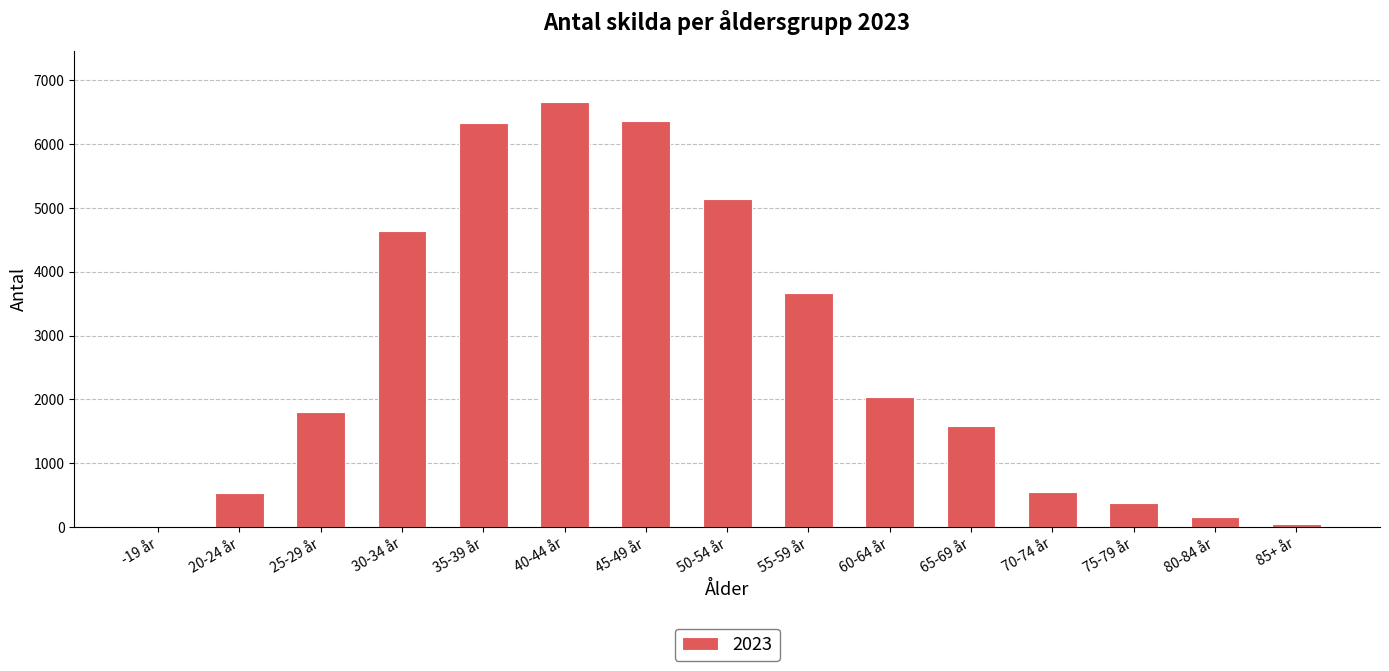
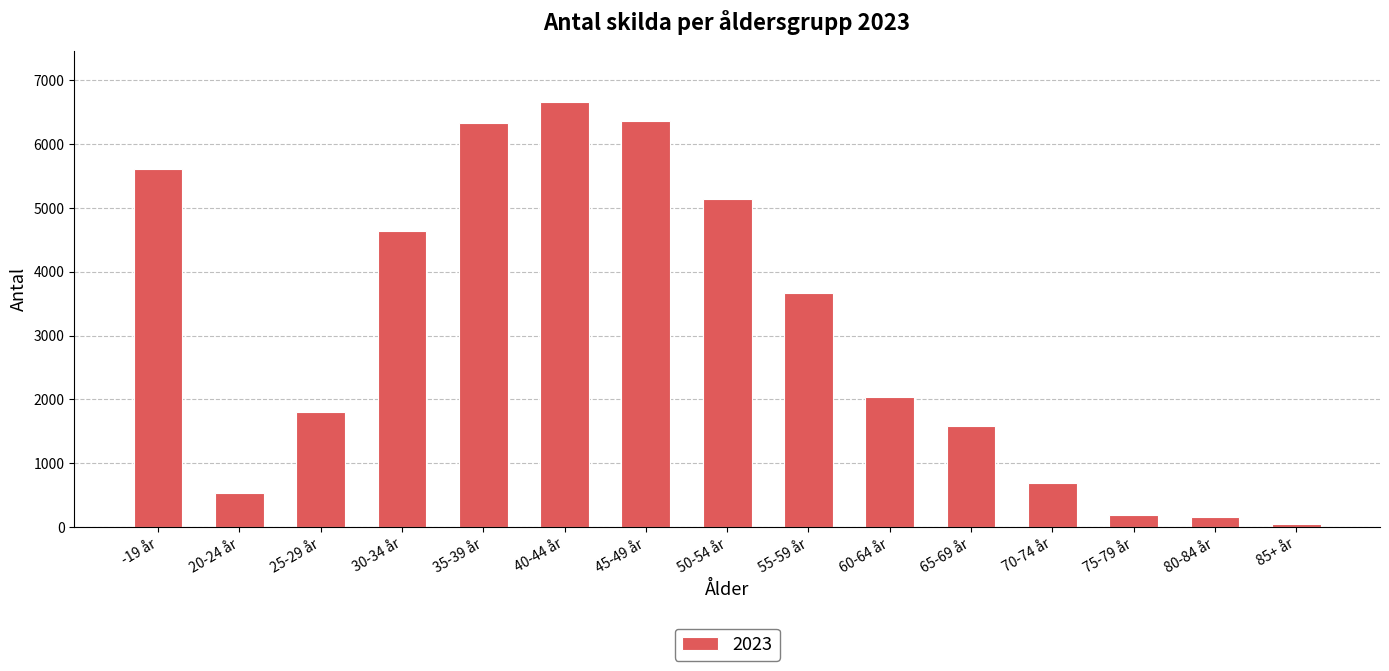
  {
-   "-19 år": 0,
+   "-19 år": 5600,
    "20-24 år": 500,
    "25-29 år": 1800,
    "30-34 år": 4600,
    "35-39 år": 6300,
    "40-44 år": 6700,
    "45-49 år": 6400,
    "50-54 år": 5100,
    "55-59 år": 3700,
    "60-64 år": 2000,
    "65-69 år": 1600,
-   "70-74 år": 500,
-   "75-79 år": 400,
+   "70-74 år": 700,
+   "75-79 år": 200,
    "80-84 år": 200,
    "85+ år": 0
  }
